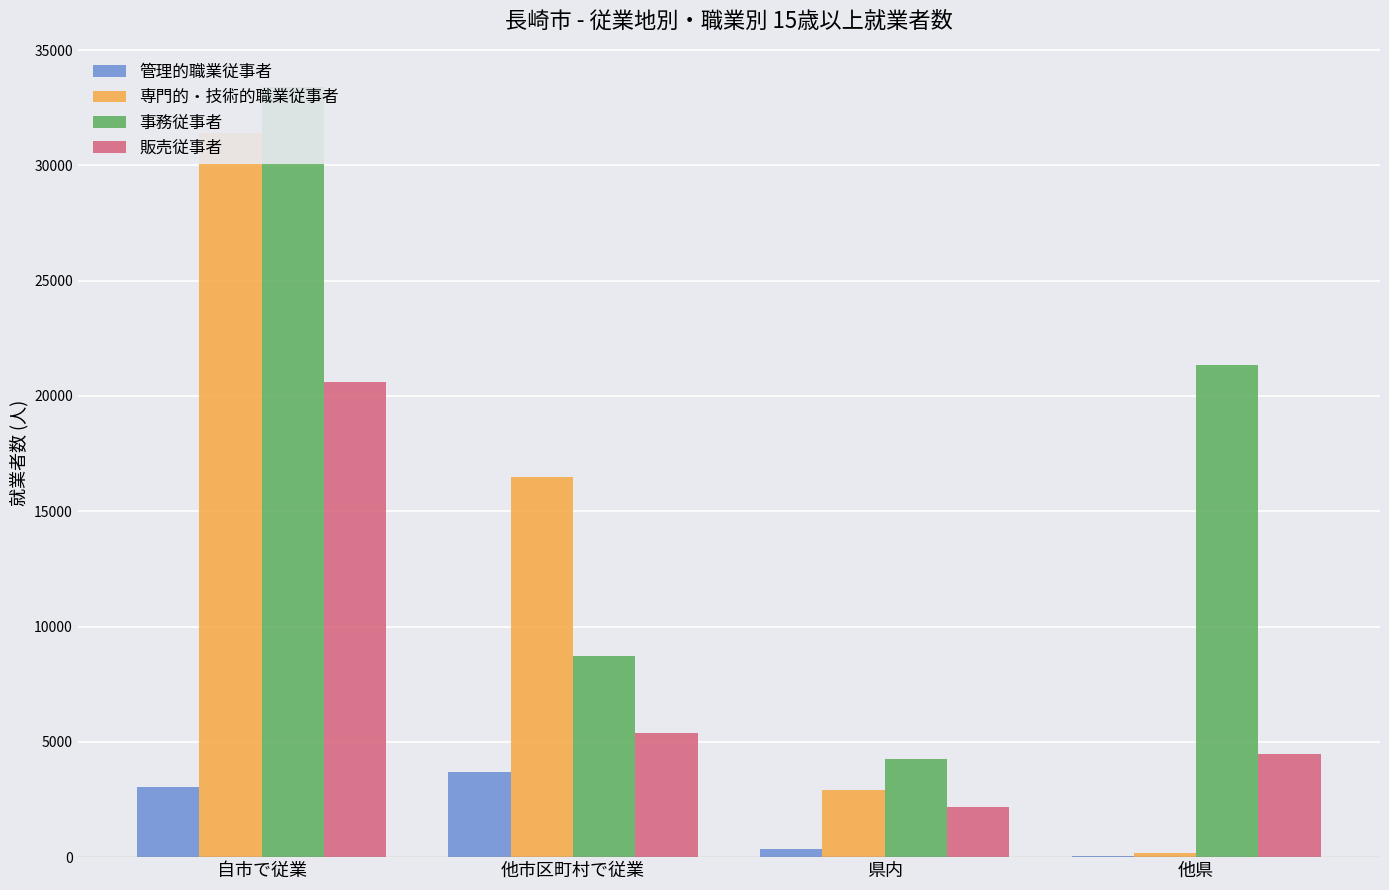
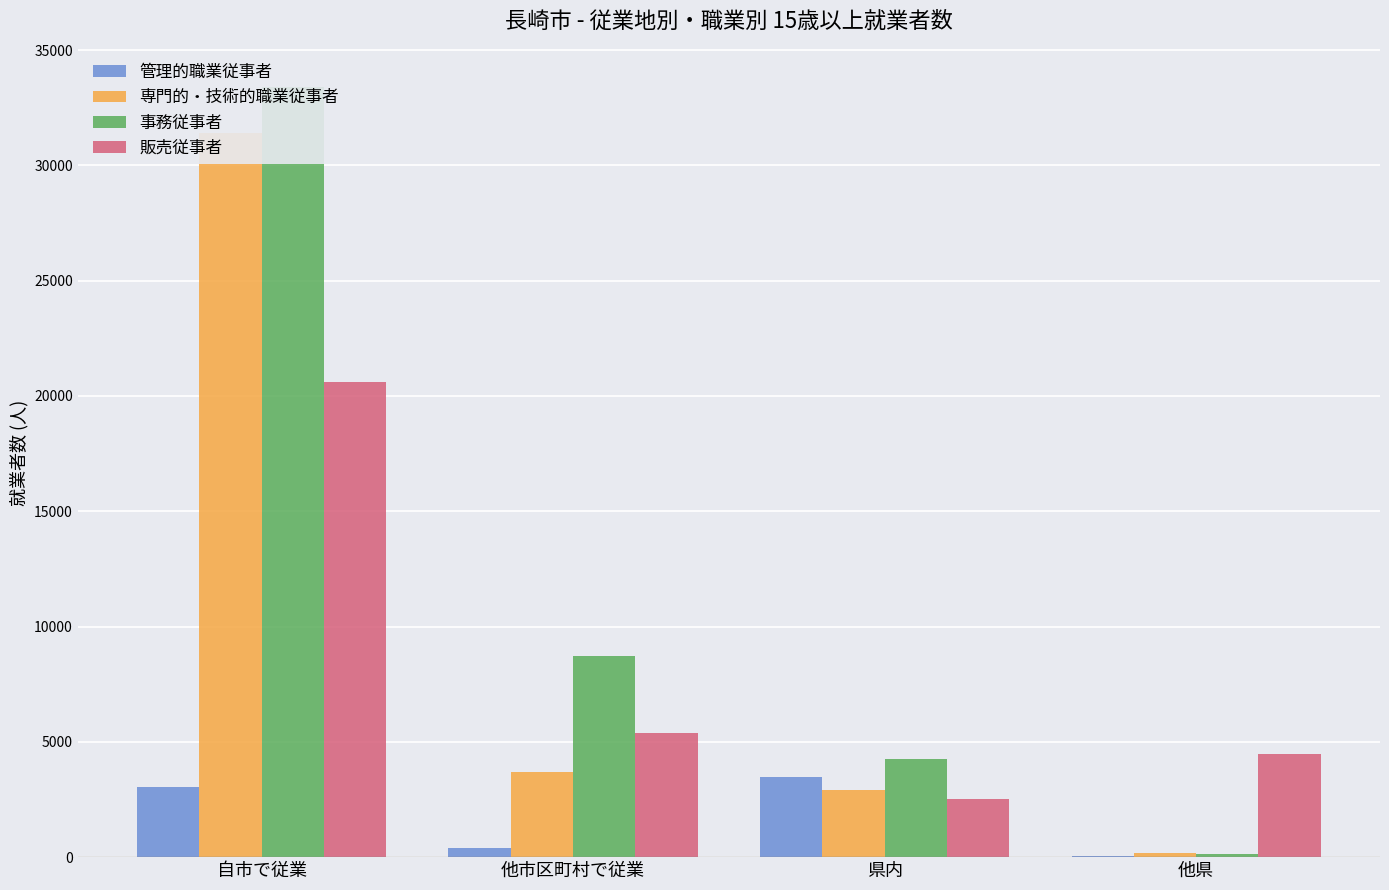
  {
    "管理的職業従事者": {
      "自市で従業": 3100,
-     "他市区町村で従業": 3700,
-     "県内": 300
+     "他市区町村で従業": 400,
+     "県内": 3500
    },
    "専門的・技術的職業従事者": {
-     "他市区町村で従業": 16500,
+     "他市区町村で従業": 3700,
      "県内": 2900,
      "他県": 200
    },
    "事務従事者": {
      "他市区町村で従業": 8700,
      "県内": 4300,
-     "他県": 21400
+     "他県": 100
    },
    "販売従事者": {
      "自市で従業": 20600,
      "他市区町村で従業": 5400,
-     "県内": 2200,
+     "県内": 2500,
      "他県": 4500
    }
  }
